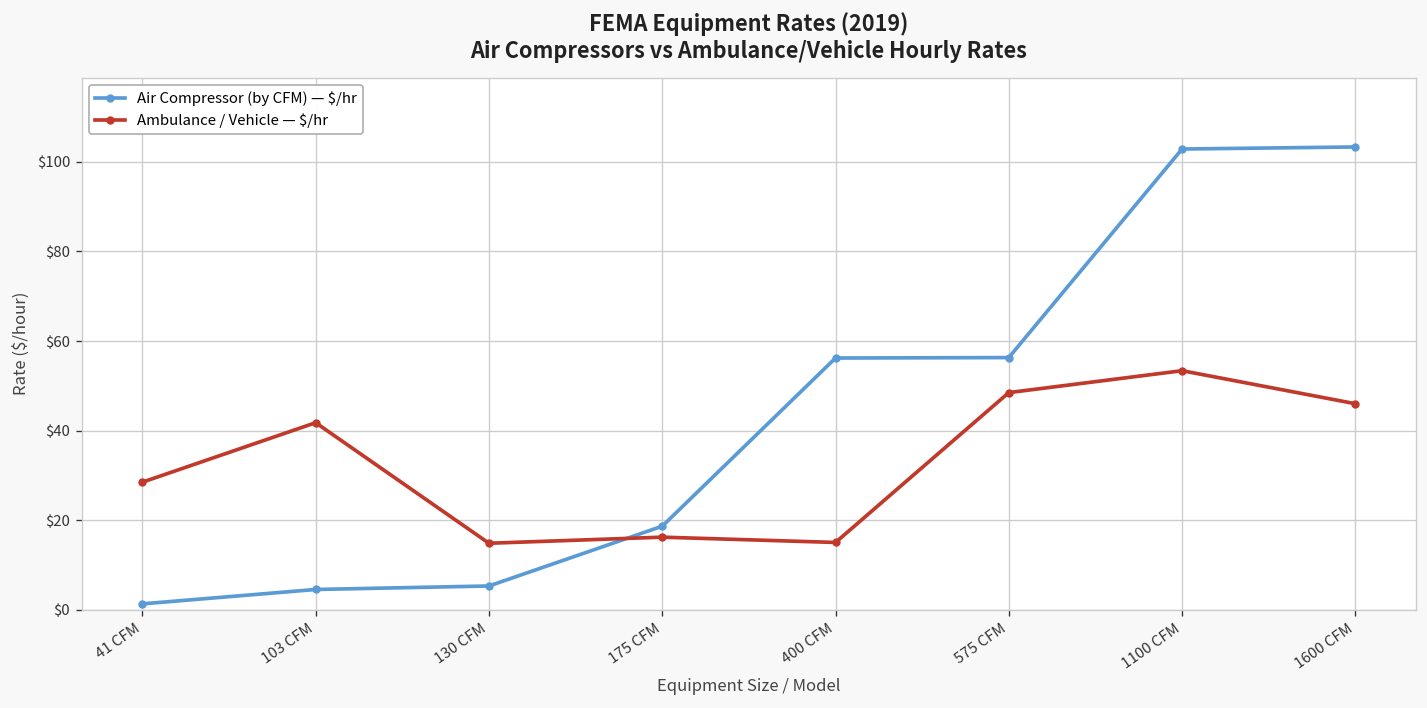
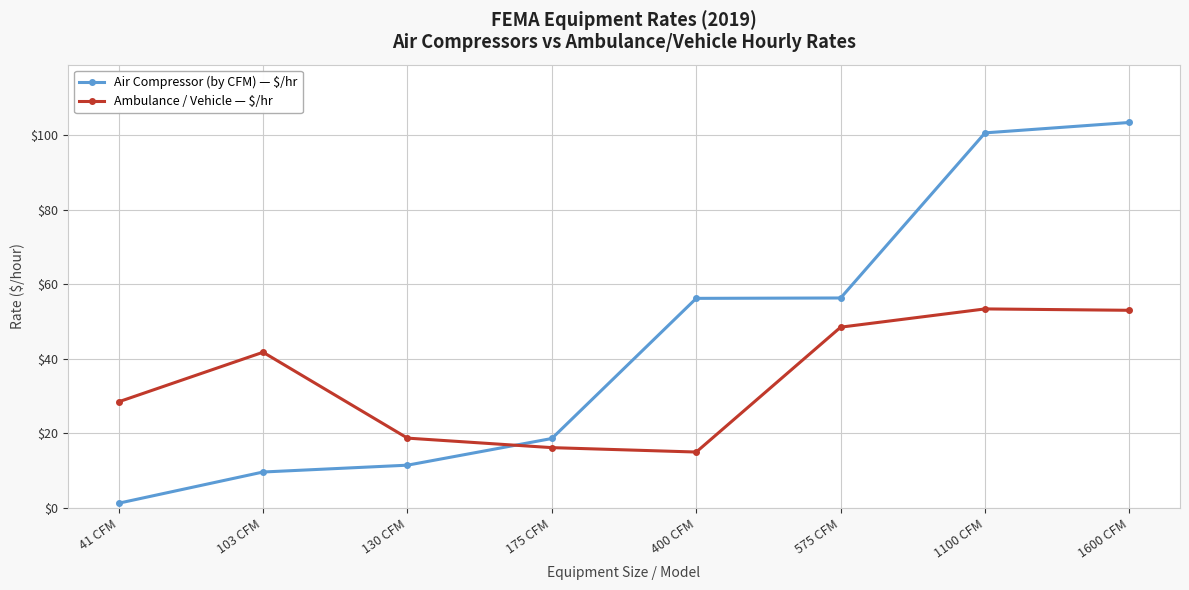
  {
    "Air Compressor (by CFM) — $/hr": {
      "41 CFM": "$1",
-     "103 CFM": "$5",
-     "130 CFM": "$5",
+     "103 CFM": "$10",
+     "130 CFM": "$12",
      "175 CFM": "$19",
      "400 CFM": "$56",
      "575 CFM": "$56",
-     "1100 CFM": "$103",
+     "1100 CFM": "$101",
      "1600 CFM": "$103"
    },
    "Ambulance / Vehicle — $/hr": {
      "41 CFM": "$28",
      "103 CFM": "$42",
-     "130 CFM": "$15",
+     "130 CFM": "$19",
      "175 CFM": "$16",
      "400 CFM": "$15",
      "575 CFM": "$48",
      "1100 CFM": "$53",
-     "1600 CFM": "$46"
+     "1600 CFM": "$53"
    }
  }
